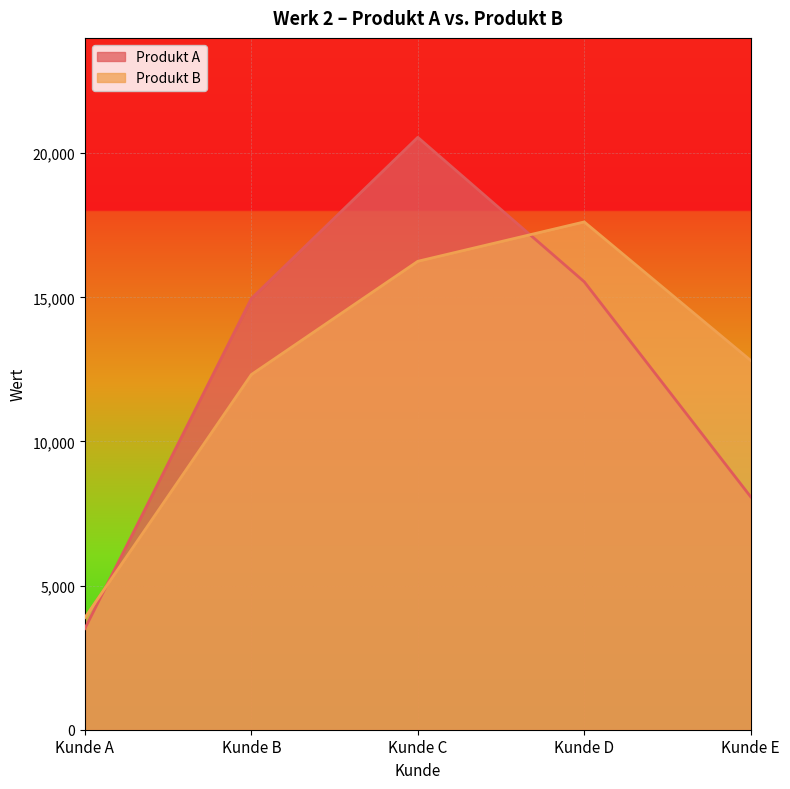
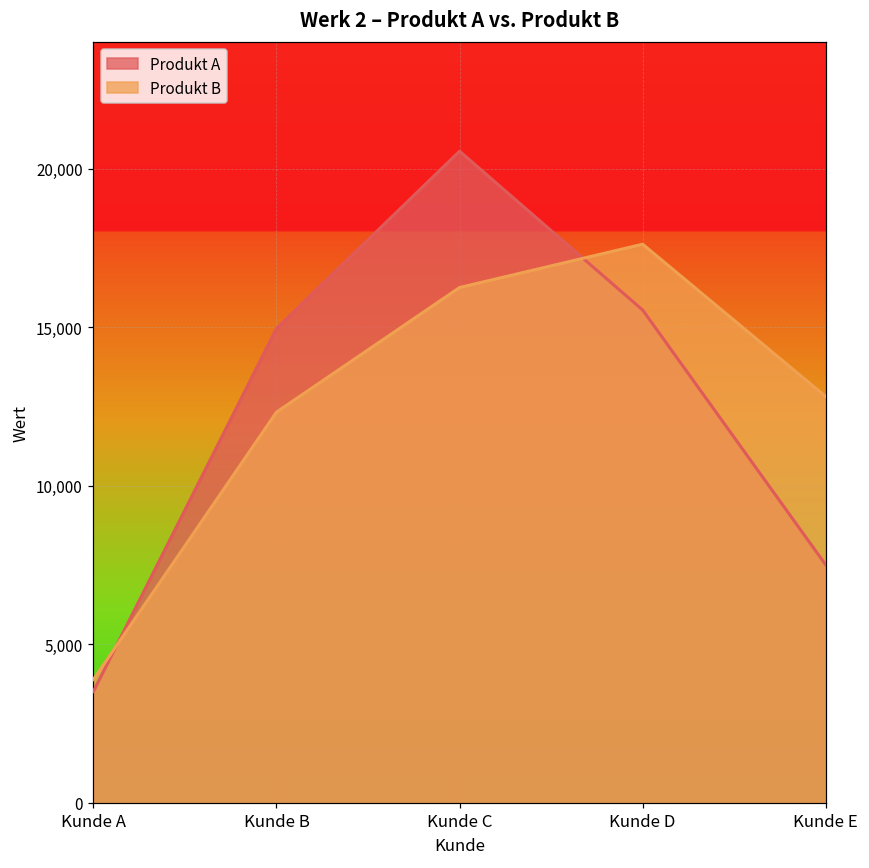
  {
    "Produkt A": {
      "Kunde A": "3,500",
      "Kunde B": "15,000",
      "Kunde C": "20,600",
      "Kunde D": "15,500",
-     "Kunde E": "8,100"
+     "Kunde E": "7,500"
    },
    "Produkt B": {
      "Kunde A": "3,900",
      "Kunde B": "12,300",
      "Kunde C": "16,300",
      "Kunde D": "17,600",
      "Kunde E": "12,800"
    }
  }
